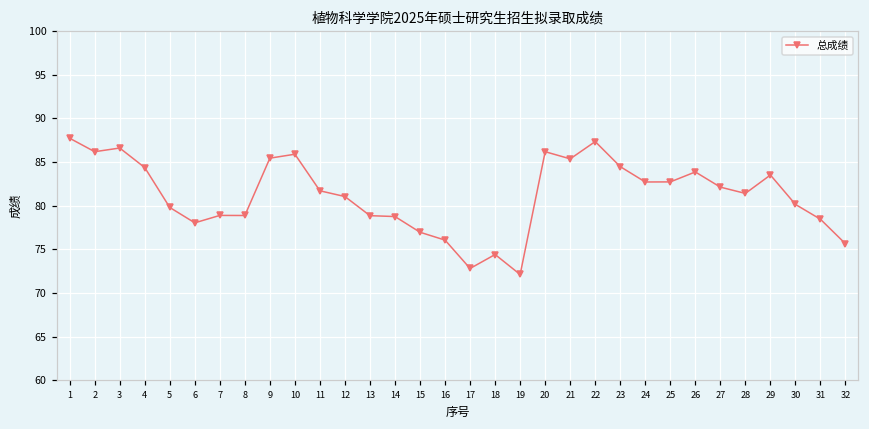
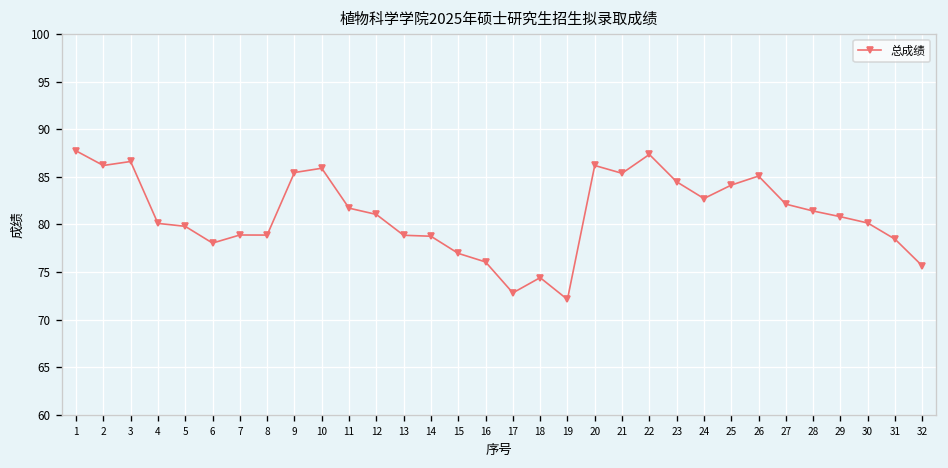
  {
    "1": 88,
    "2": 86,
    "3": 87,
-   "4": 84,
+   "4": 80,
    "5": 80,
    "6": 78,
    "7": 79,
    "8": 79,
    "9": 85,
    "10": 86,
    "11": 82,
    "12": 81,
    "13": 79,
    "14": 79,
    "15": 77,
    "16": 76,
    "17": 73,
    "18": 74,
    "19": 72,
    "20": 86,
    "21": 85,
    "22": 87,
    "23": 84,
    "24": 83,
-   "25": 83,
-   "26": 84,
+   "25": 84,
+   "26": 85,
    "27": 82,
    "28": 81,
-   "29": 84,
+   "29": 81,
    "30": 80,
    "31": 78,
    "32": 76
  }
